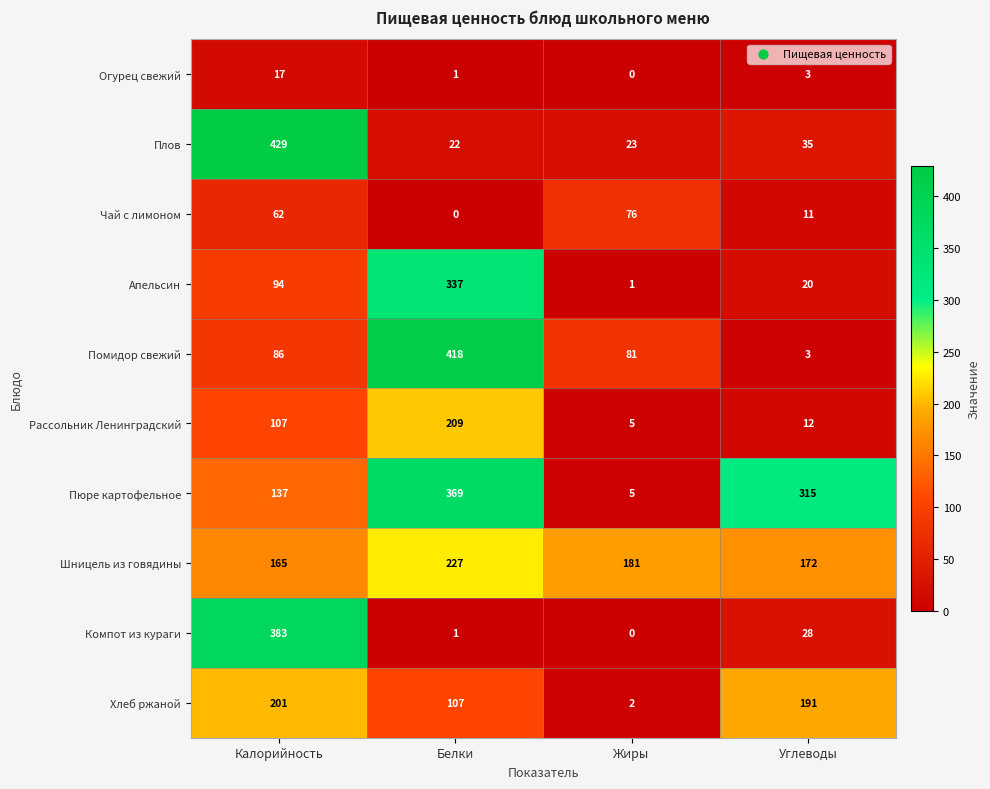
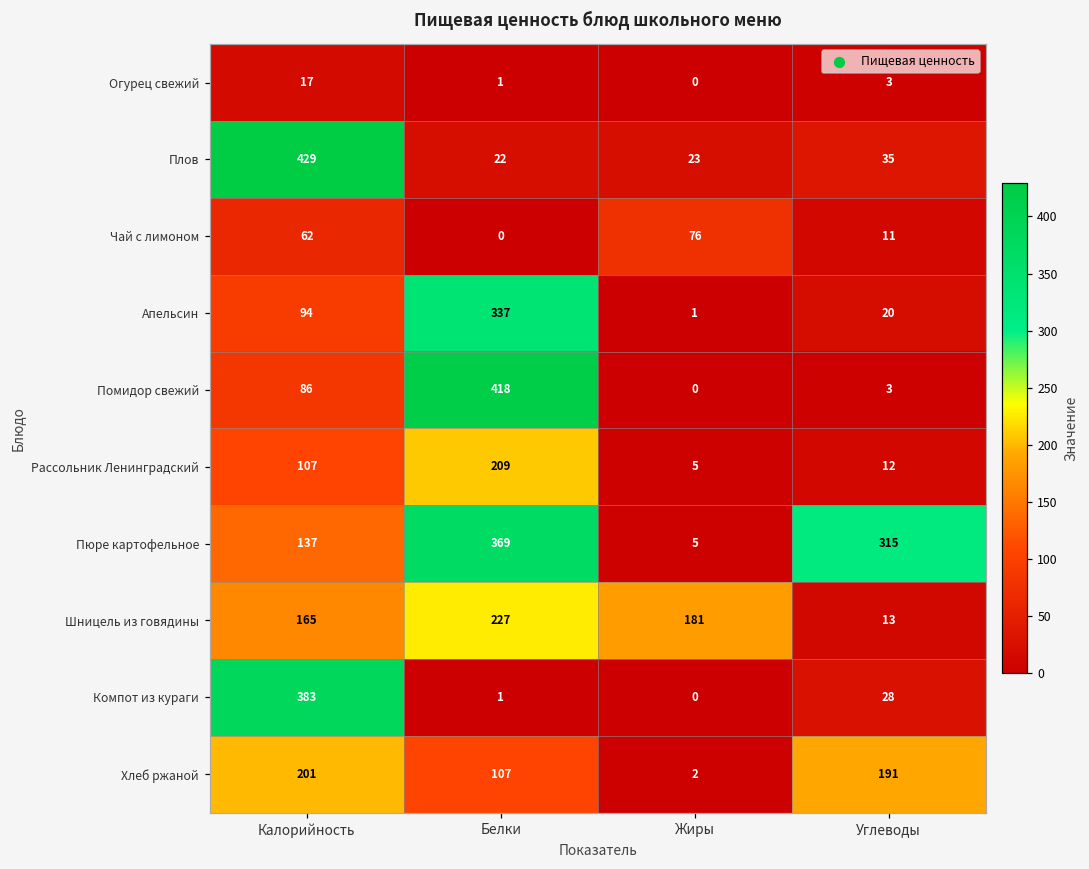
  {
    "Огурец свежий": {
      "Калорийность": 17,
      "Белки": 1,
      "Жиры": 0,
      "Углеводы": 3
    },
    "Плов": {
      "Калорийность": 429,
      "Белки": 22,
      "Жиры": 23,
      "Углеводы": 35
    },
    "Чай с лимоном": {
      "Калорийность": 62,
      "Белки": 0,
      "Жиры": 76,
      "Углеводы": 11
    },
    "Апельсин": {
      "Калорийность": 94,
      "Белки": 337,
      "Жиры": 1,
      "Углеводы": 20
    },
    "Помидор свежий": {
      "Калорийность": 86,
      "Белки": 418,
-     "Жиры": 81,
+     "Жиры": 0,
      "Углеводы": 3
    },
    "Рассольник Ленинградский": {
      "Калорийность": 107,
      "Белки": 209,
      "Жиры": 5,
      "Углеводы": 12
    },
    "Пюре картофельное": {
      "Калорийность": 137,
      "Белки": 369,
      "Жиры": 5,
      "Углеводы": 315
    },
    "Шницель из говядины": {
      "Калорийность": 165,
      "Белки": 227,
      "Жиры": 181,
-     "Углеводы": 172
+     "Углеводы": 13
    },
    "Компот из кураги": {
      "Калорийность": 383,
      "Белки": 1,
      "Жиры": 0,
      "Углеводы": 28
    },
    "Хлеб ржаной": {
      "Калорийность": 201,
      "Белки": 107,
      "Жиры": 2,
      "Углеводы": 191
    }
  }
